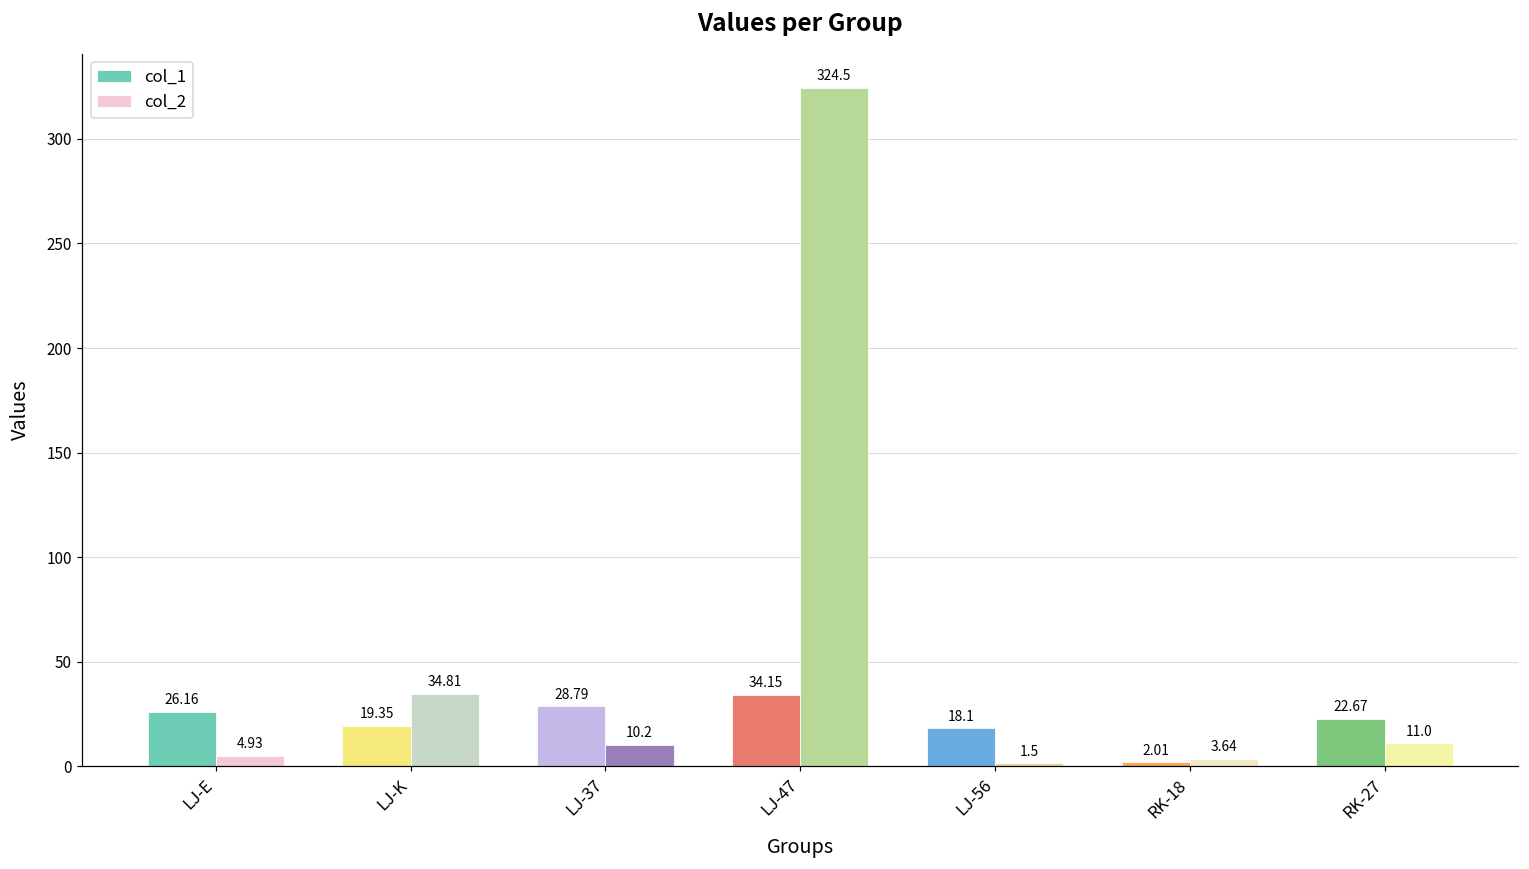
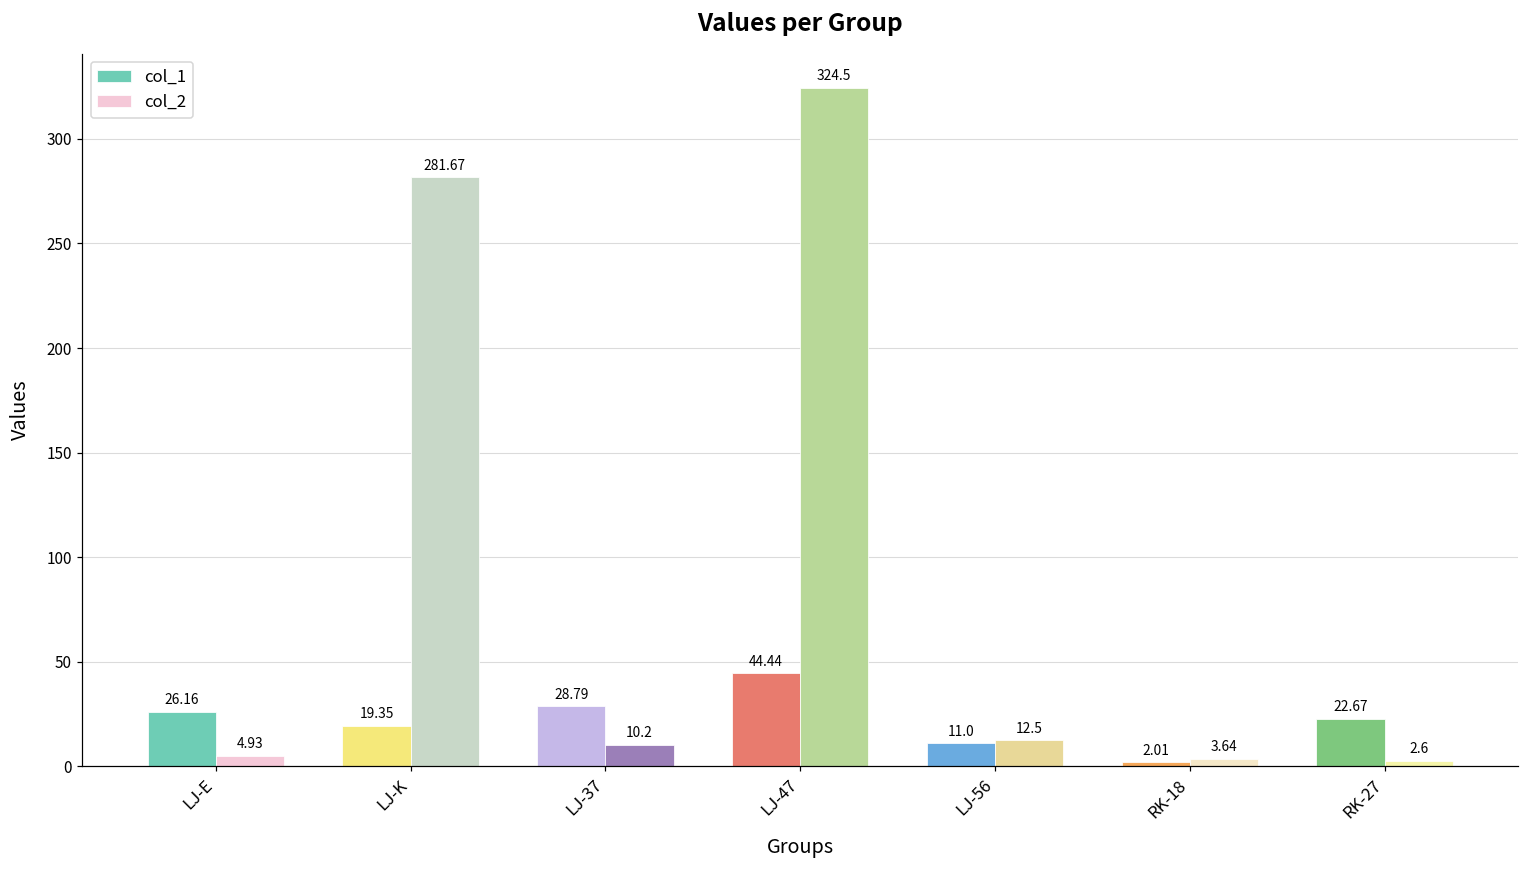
  {
    "col_1": {
      "LJ-E": 26.16,
      "LJ-K": 19.35,
      "LJ-37": 28.79,
-     "LJ-47": 34.15,
-     "LJ-56": 18.1,
+     "LJ-47": 44.44,
+     "LJ-56": 11.0,
      "RK-18": 2.01,
      "RK-27": 22.67
    },
    "col_2": {
      "LJ-E": 4.93,
-     "LJ-K": 34.81,
+     "LJ-K": 281.67,
      "LJ-37": 10.2,
      "LJ-47": 324.5,
-     "LJ-56": 1.5,
+     "LJ-56": 12.5,
      "RK-18": 3.64,
-     "RK-27": 11.0
+     "RK-27": 2.6
    }
  }
